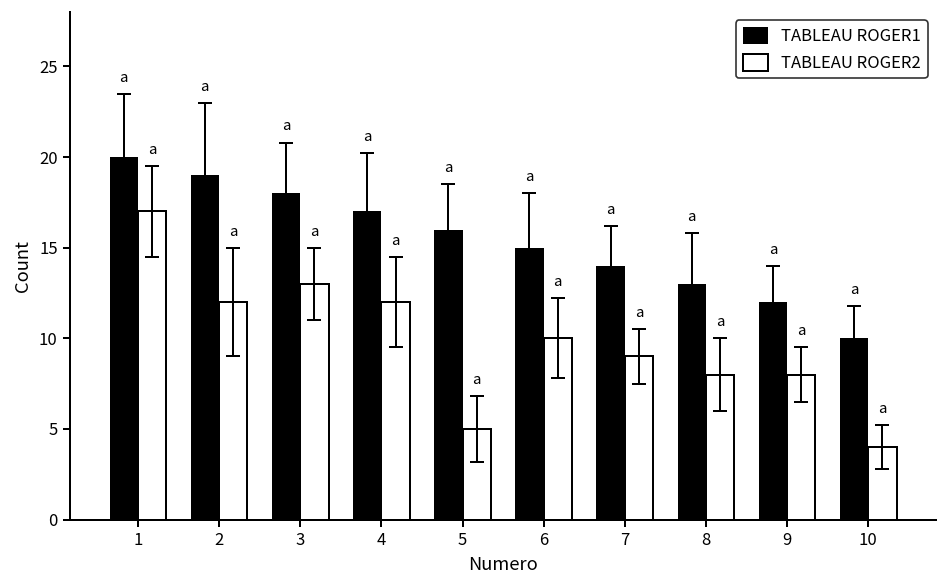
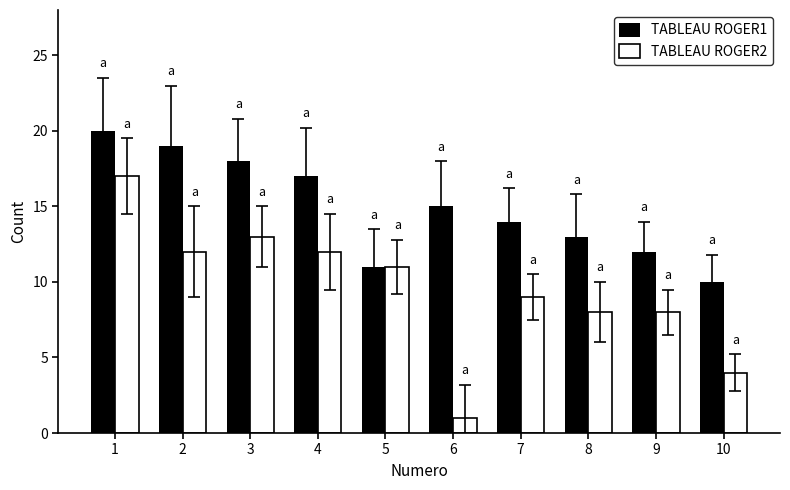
  {
    "TABLEAU ROGER1": {
      "1": 20,
      "2": 19,
      "3": 18,
      "4": 17,
-     "5": 16,
+     "5": 11,
      "6": 15,
      "7": 14,
      "8": 13,
      "9": 12,
      "10": 10
    },
    "TABLEAU ROGER2": {
      "1": 17,
      "2": 12,
      "3": 13,
      "4": 12,
-     "5": 5,
-     "6": 10,
+     "5": 11,
+     "6": 1,
      "7": 9,
      "8": 8,
      "9": 8,
      "10": 4
    }
  }
